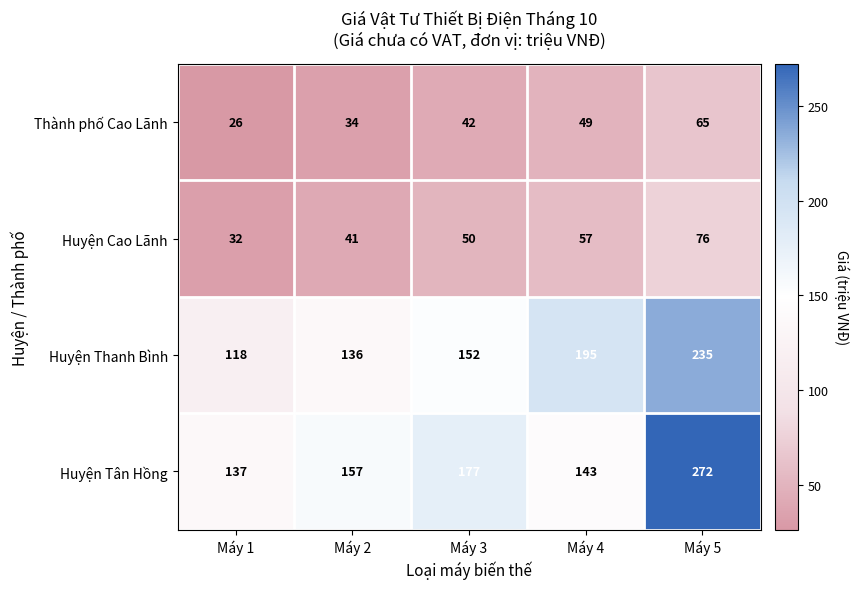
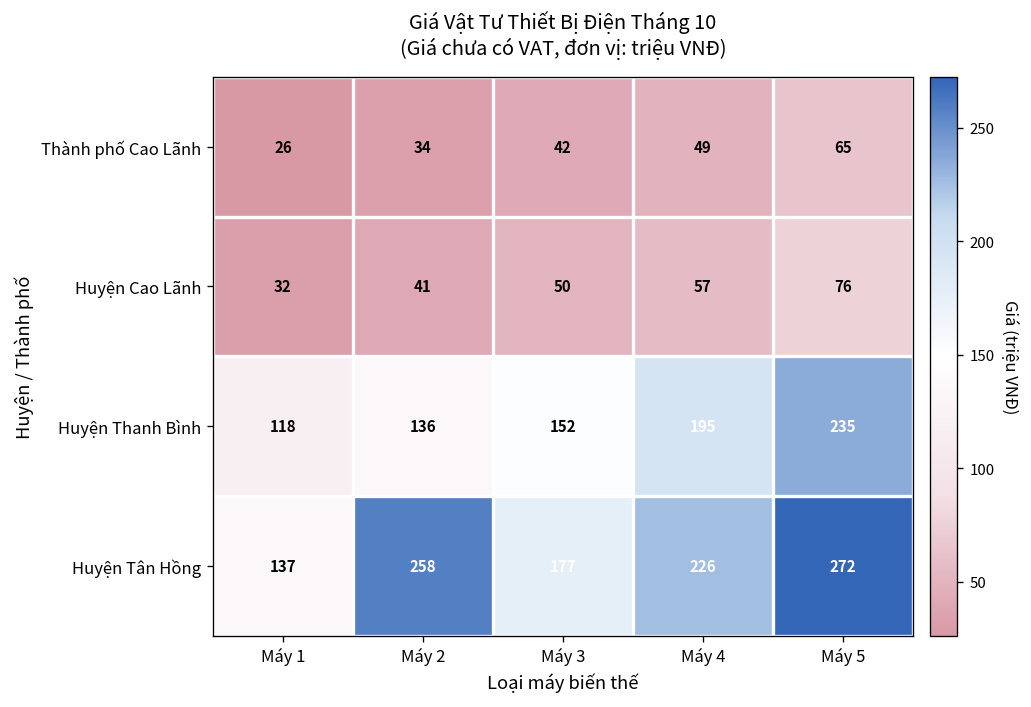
  {
    "Thành phố Cao Lãnh": {
      "Máy 1": 26,
      "Máy 2": 34,
      "Máy 3": 42,
      "Máy 4": 49,
      "Máy 5": 65
    },
    "Huyện Cao Lãnh": {
      "Máy 1": 32,
      "Máy 2": 41,
      "Máy 3": 50,
      "Máy 4": 57,
      "Máy 5": 76
    },
    "Huyện Thanh Bình": {
      "Máy 1": 118,
      "Máy 2": 136,
      "Máy 3": 152,
      "Máy 5": 235
    },
    "Huyện Tân Hồng": {
      "Máy 1": 137,
-     "Máy 2": 157,
-     "Máy 4": 143,
+     "Máy 2": 258,
+     "Máy 4": 226,
      "Máy 5": 272
    }
  }
